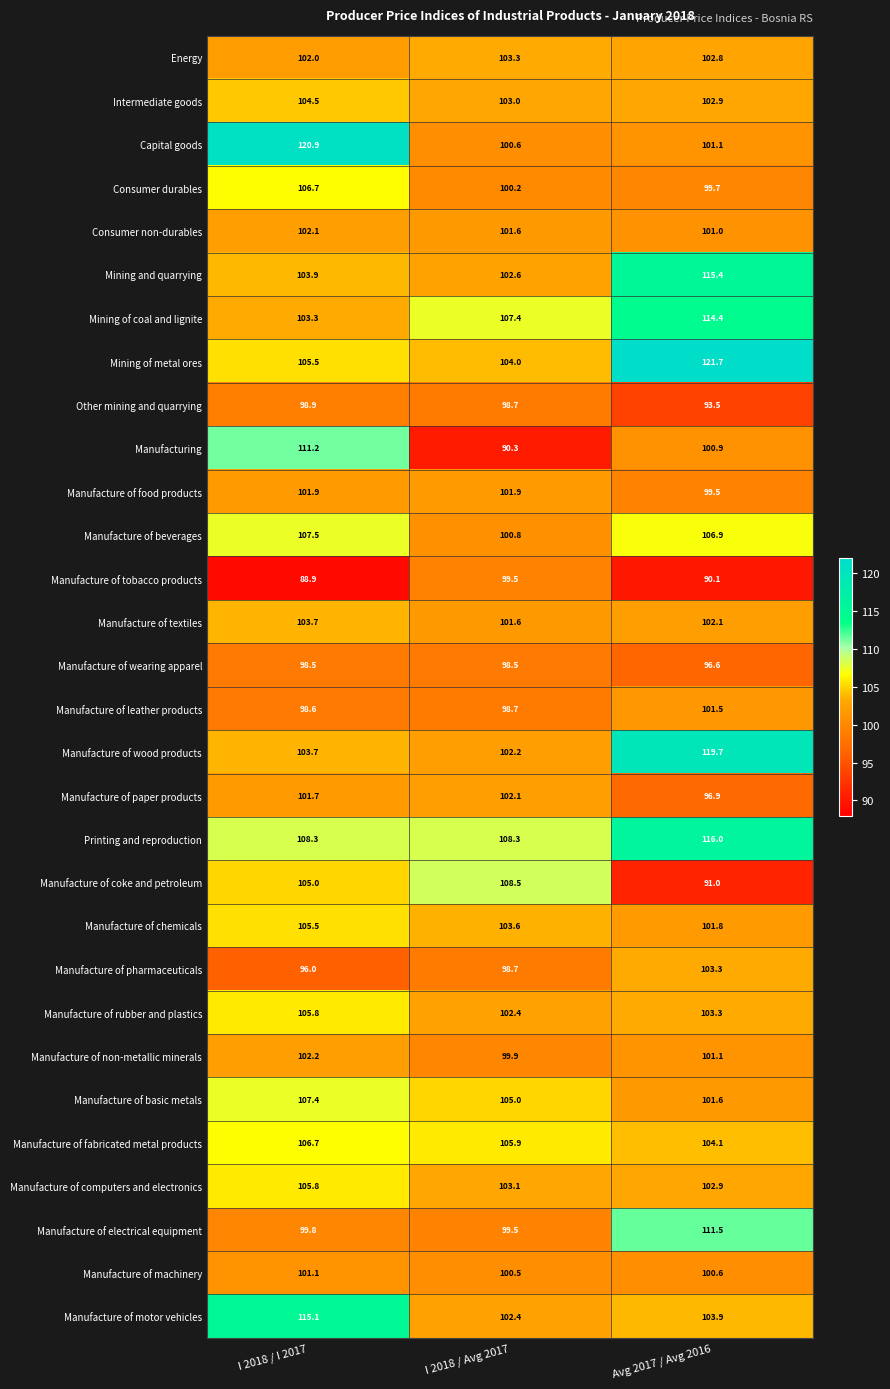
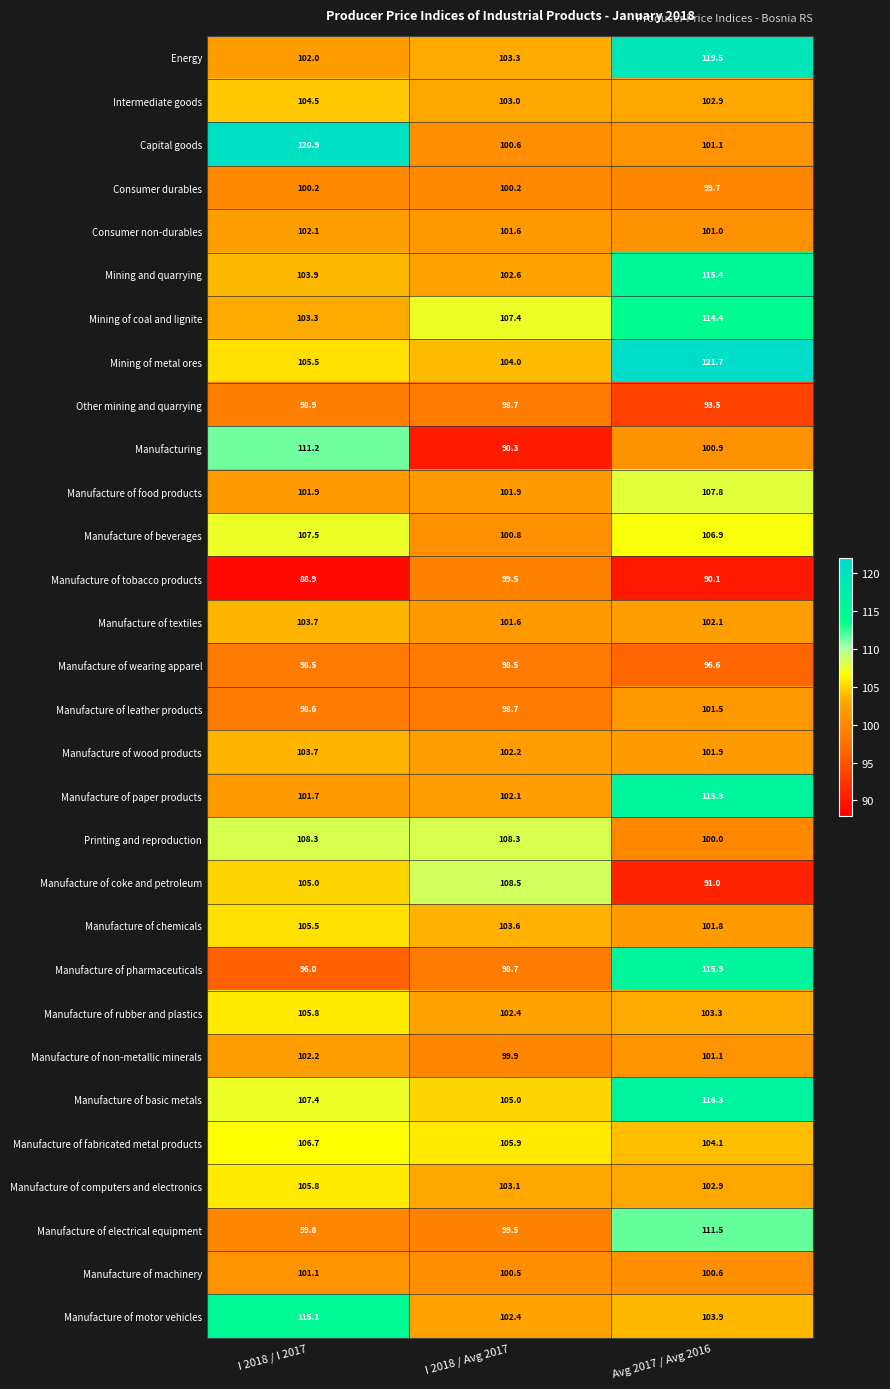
  {
    "Energy": {
      "I 2018 / I 2017": 102.0,
      "I 2018 / Avg 2017": 103.3,
-     "Avg 2017 / Avg 2016": 102.8
+     "Avg 2017 / Avg 2016": 119.5
    },
    "Intermediate goods": {
      "I 2018 / I 2017": 104.5,
      "I 2018 / Avg 2017": 103.0,
      "Avg 2017 / Avg 2016": 102.9
    },
    "Capital goods": {
      "I 2018 / I 2017": 120.9,
      "I 2018 / Avg 2017": 100.6,
      "Avg 2017 / Avg 2016": 101.1
    },
    "Consumer durables": {
-     "I 2018 / I 2017": 106.7,
+     "I 2018 / I 2017": 100.2,
      "I 2018 / Avg 2017": 100.2,
      "Avg 2017 / Avg 2016": 99.7
    },
    "Consumer non-durables": {
      "I 2018 / I 2017": 102.1,
      "I 2018 / Avg 2017": 101.6,
      "Avg 2017 / Avg 2016": 101.0
    },
    "Mining and quarrying": {
      "I 2018 / I 2017": 103.9,
      "I 2018 / Avg 2017": 102.6,
      "Avg 2017 / Avg 2016": 115.4
    },
    "Mining of coal and lignite": {
      "I 2018 / I 2017": 103.3,
      "I 2018 / Avg 2017": 107.4,
      "Avg 2017 / Avg 2016": 114.4
    },
    "Mining of metal ores": {
      "I 2018 / I 2017": 105.5,
      "I 2018 / Avg 2017": 104.0,
      "Avg 2017 / Avg 2016": 121.7
    },
    "Other mining and quarrying": {
      "I 2018 / I 2017": 98.9,
      "I 2018 / Avg 2017": 98.7,
      "Avg 2017 / Avg 2016": 93.5
    },
    "Manufacturing": {
      "I 2018 / I 2017": 111.2,
      "I 2018 / Avg 2017": 90.3,
      "Avg 2017 / Avg 2016": 100.9
    },
    "Manufacture of food products": {
      "I 2018 / I 2017": 101.9,
      "I 2018 / Avg 2017": 101.9,
-     "Avg 2017 / Avg 2016": 99.5
+     "Avg 2017 / Avg 2016": 107.8
    },
    "Manufacture of beverages": {
      "I 2018 / I 2017": 107.5,
      "I 2018 / Avg 2017": 100.8,
      "Avg 2017 / Avg 2016": 106.9
    },
    "Manufacture of tobacco products": {
      "I 2018 / I 2017": 88.9,
      "I 2018 / Avg 2017": 99.5,
      "Avg 2017 / Avg 2016": 90.1
    },
    "Manufacture of textiles": {
      "I 2018 / I 2017": 103.7,
      "I 2018 / Avg 2017": 101.6,
      "Avg 2017 / Avg 2016": 102.1
    },
    "Manufacture of wearing apparel": {
      "I 2018 / I 2017": 98.5,
      "I 2018 / Avg 2017": 98.5,
      "Avg 2017 / Avg 2016": 96.6
    },
    "Manufacture of leather products": {
      "I 2018 / I 2017": 98.6,
      "I 2018 / Avg 2017": 98.7,
      "Avg 2017 / Avg 2016": 101.5
    },
    "Manufacture of wood products": {
      "I 2018 / I 2017": 103.7,
      "I 2018 / Avg 2017": 102.2,
-     "Avg 2017 / Avg 2016": 119.7
+     "Avg 2017 / Avg 2016": 101.9
    },
    "Manufacture of paper products": {
      "I 2018 / I 2017": 101.7,
      "I 2018 / Avg 2017": 102.1,
-     "Avg 2017 / Avg 2016": 96.9
+     "Avg 2017 / Avg 2016": 115.9
    },
    "Printing and reproduction": {
      "I 2018 / I 2017": 108.3,
      "I 2018 / Avg 2017": 108.3,
-     "Avg 2017 / Avg 2016": 116.0
+     "Avg 2017 / Avg 2016": 100.0
    },
    "Manufacture of coke and petroleum": {
      "I 2018 / I 2017": 105.0,
      "I 2018 / Avg 2017": 108.5,
      "Avg 2017 / Avg 2016": 91.0
    },
    "Manufacture of chemicals": {
      "I 2018 / I 2017": 105.5,
      "I 2018 / Avg 2017": 103.6,
      "Avg 2017 / Avg 2016": 101.8
    },
    "Manufacture of pharmaceuticals": {
      "I 2018 / I 2017": 96.0,
      "I 2018 / Avg 2017": 98.7,
-     "Avg 2017 / Avg 2016": 103.3
+     "Avg 2017 / Avg 2016": 115.9
    },
    "Manufacture of rubber and plastics": {
      "I 2018 / I 2017": 105.8,
      "I 2018 / Avg 2017": 102.4,
      "Avg 2017 / Avg 2016": 103.3
    },
    "Manufacture of non-metallic minerals": {
      "I 2018 / I 2017": 102.2,
      "I 2018 / Avg 2017": 99.9,
      "Avg 2017 / Avg 2016": 101.1
    },
    "Manufacture of basic metals": {
      "I 2018 / I 2017": 107.4,
      "I 2018 / Avg 2017": 105.0,
-     "Avg 2017 / Avg 2016": 101.6
+     "Avg 2017 / Avg 2016": 116.3
    },
    "Manufacture of fabricated metal products": {
      "I 2018 / I 2017": 106.7,
      "I 2018 / Avg 2017": 105.9,
      "Avg 2017 / Avg 2016": 104.1
    },
    "Manufacture of computers and electronics": {
      "I 2018 / I 2017": 105.8,
      "I 2018 / Avg 2017": 103.1,
      "Avg 2017 / Avg 2016": 102.9
    },
    "Manufacture of electrical equipment": {
      "I 2018 / I 2017": 99.8,
      "I 2018 / Avg 2017": 99.5,
      "Avg 2017 / Avg 2016": 111.5
    },
    "Manufacture of machinery": {
      "I 2018 / I 2017": 101.1,
      "I 2018 / Avg 2017": 100.5,
      "Avg 2017 / Avg 2016": 100.6
    },
    "Manufacture of motor vehicles": {
      "I 2018 / I 2017": 115.1,
      "I 2018 / Avg 2017": 102.4,
      "Avg 2017 / Avg 2016": 103.9
    }
  }
